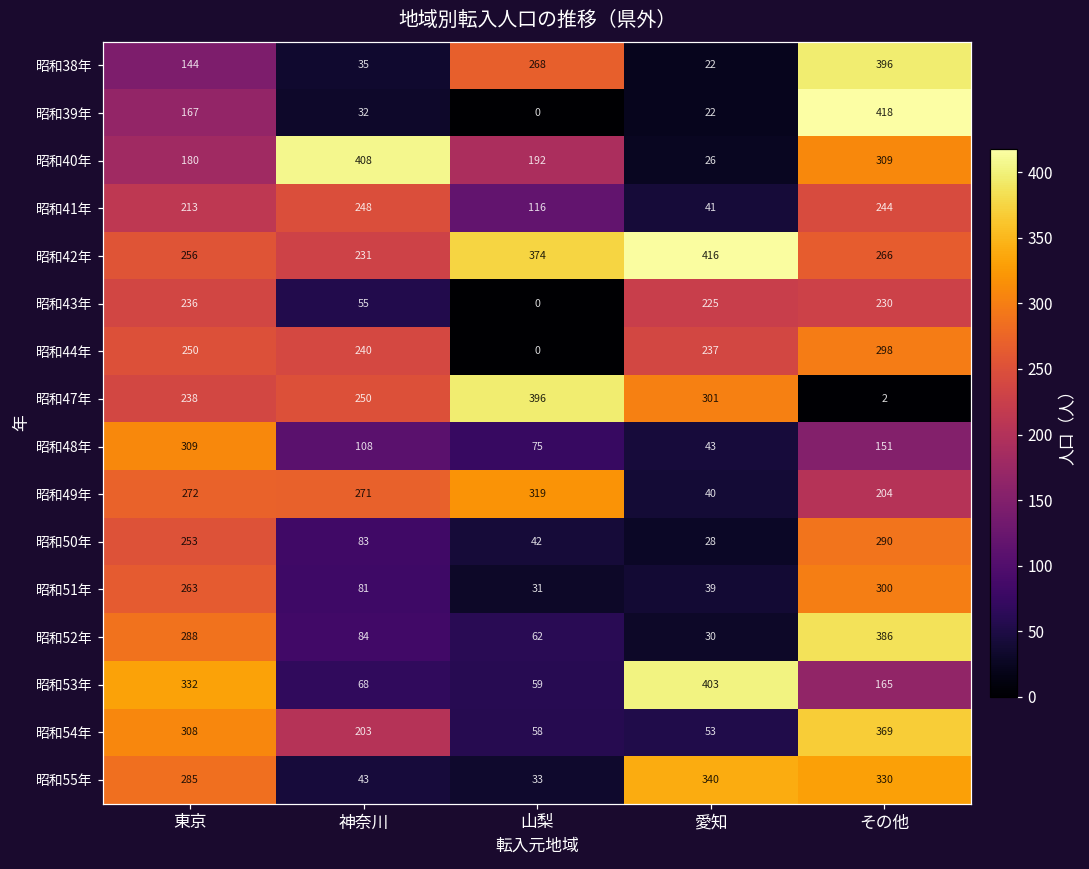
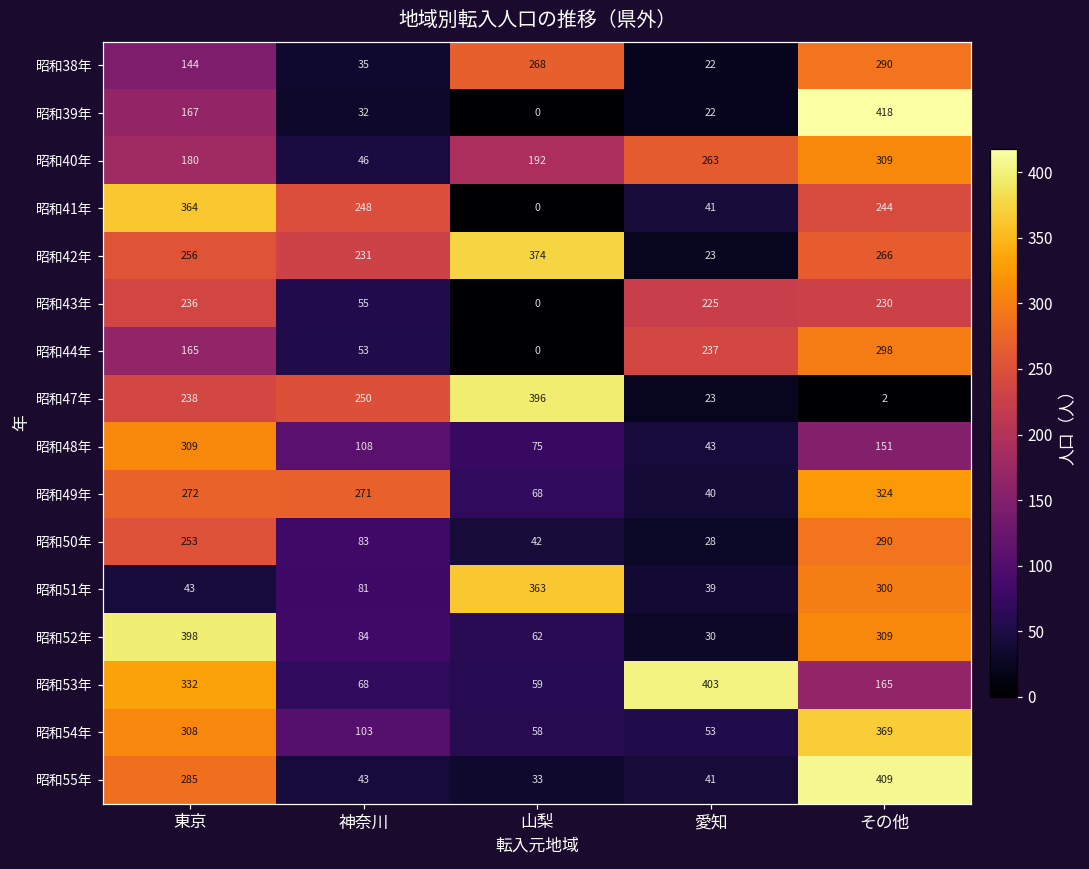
  {
    "昭和38年": {
      "東京": 144,
      "神奈川": 35,
      "山梨": 268,
      "愛知": 22,
-     "その他": 396
+     "その他": 290
    },
    "昭和39年": {
      "東京": 167,
      "神奈川": 32,
      "山梨": 0,
      "愛知": 22,
      "その他": 418
    },
    "昭和40年": {
      "東京": 180,
-     "神奈川": 408,
+     "神奈川": 46,
      "山梨": 192,
-     "愛知": 26,
+     "愛知": 263,
      "その他": 309
    },
    "昭和41年": {
-     "東京": 213,
+     "東京": 364,
      "神奈川": 248,
-     "山梨": 116,
+     "山梨": 0,
      "愛知": 41,
      "その他": 244
    },
    "昭和42年": {
      "東京": 256,
      "神奈川": 231,
      "山梨": 374,
-     "愛知": 416,
+     "愛知": 23,
      "その他": 266
    },
    "昭和43年": {
      "東京": 236,
      "神奈川": 55,
      "山梨": 0,
      "愛知": 225,
      "その他": 230
    },
    "昭和44年": {
-     "東京": 250,
-     "神奈川": 240,
+     "東京": 165,
+     "神奈川": 53,
      "山梨": 0,
      "愛知": 237,
      "その他": 298
    },
    "昭和47年": {
      "東京": 238,
      "神奈川": 250,
      "山梨": 396,
-     "愛知": 301,
+     "愛知": 23,
      "その他": 2
    },
    "昭和48年": {
      "東京": 309,
      "神奈川": 108,
      "山梨": 75,
      "愛知": 43,
      "その他": 151
    },
    "昭和49年": {
      "東京": 272,
      "神奈川": 271,
-     "山梨": 319,
+     "山梨": 68,
      "愛知": 40,
-     "その他": 204
+     "その他": 324
    },
    "昭和50年": {
      "東京": 253,
      "神奈川": 83,
      "山梨": 42,
      "愛知": 28,
      "その他": 290
    },
    "昭和51年": {
-     "東京": 263,
+     "東京": 43,
      "神奈川": 81,
-     "山梨": 31,
+     "山梨": 363,
      "愛知": 39,
      "その他": 300
    },
    "昭和52年": {
-     "東京": 288,
+     "東京": 398,
      "神奈川": 84,
      "山梨": 62,
      "愛知": 30,
-     "その他": 386
+     "その他": 309
    },
    "昭和53年": {
      "東京": 332,
      "神奈川": 68,
      "山梨": 59,
      "愛知": 403,
      "その他": 165
    },
    "昭和54年": {
      "東京": 308,
-     "神奈川": 203,
+     "神奈川": 103,
      "山梨": 58,
      "愛知": 53,
      "その他": 369
    },
    "昭和55年": {
      "東京": 285,
      "神奈川": 43,
      "山梨": 33,
-     "愛知": 340,
-     "その他": 330
+     "愛知": 41,
+     "その他": 409
    }
  }
